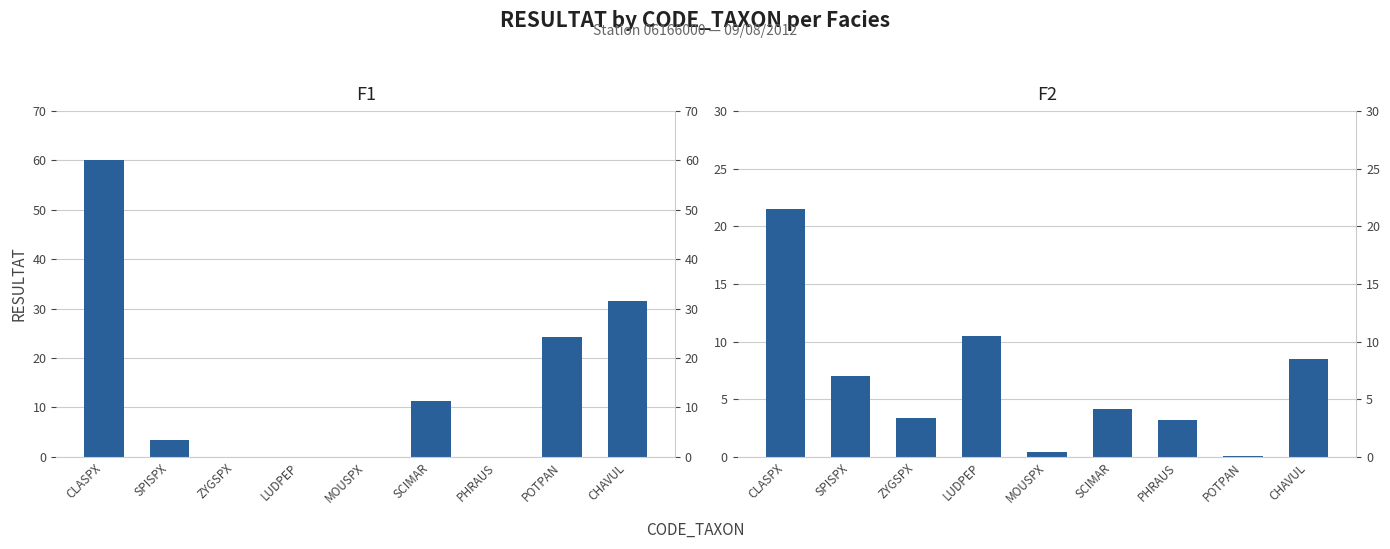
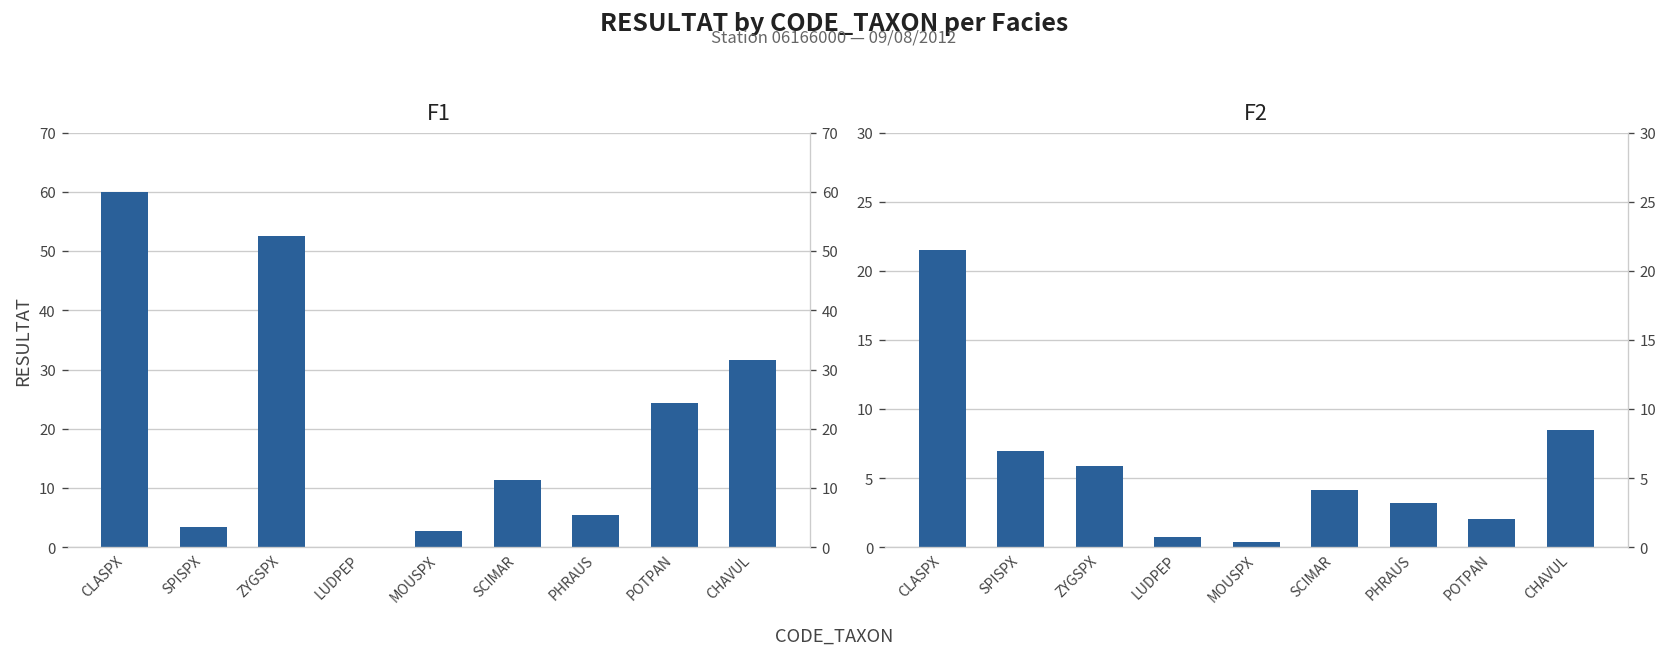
  {
    "F1": {
      "CLASPX": 60,
      "SPISPX": 4,
-     "ZYGSPX": 0,
-     "MOUSPX": 0,
+     "ZYGSPX": 53,
+     "MOUSPX": 3,
      "SCIMAR": 11,
-     "PHRAUS": 0,
+     "PHRAUS": 5,
      "POTPAN": 24,
      "CHAVUL": 32
    },
    "F2": {
      "CLASPX": 21.5,
      "SPISPX": 7.0,
-     "ZYGSPX": 3.4,
-     "LUDPEP": 10.5,
+     "ZYGSPX": 5.9,
+     "LUDPEP": 0.8,
      "MOUSPX": 0.4,
      "SCIMAR": 4.2,
      "PHRAUS": 3.2,
-     "POTPAN": 0.0,
+     "POTPAN": 2.1,
      "CHAVUL": 8.5
    }
  }
